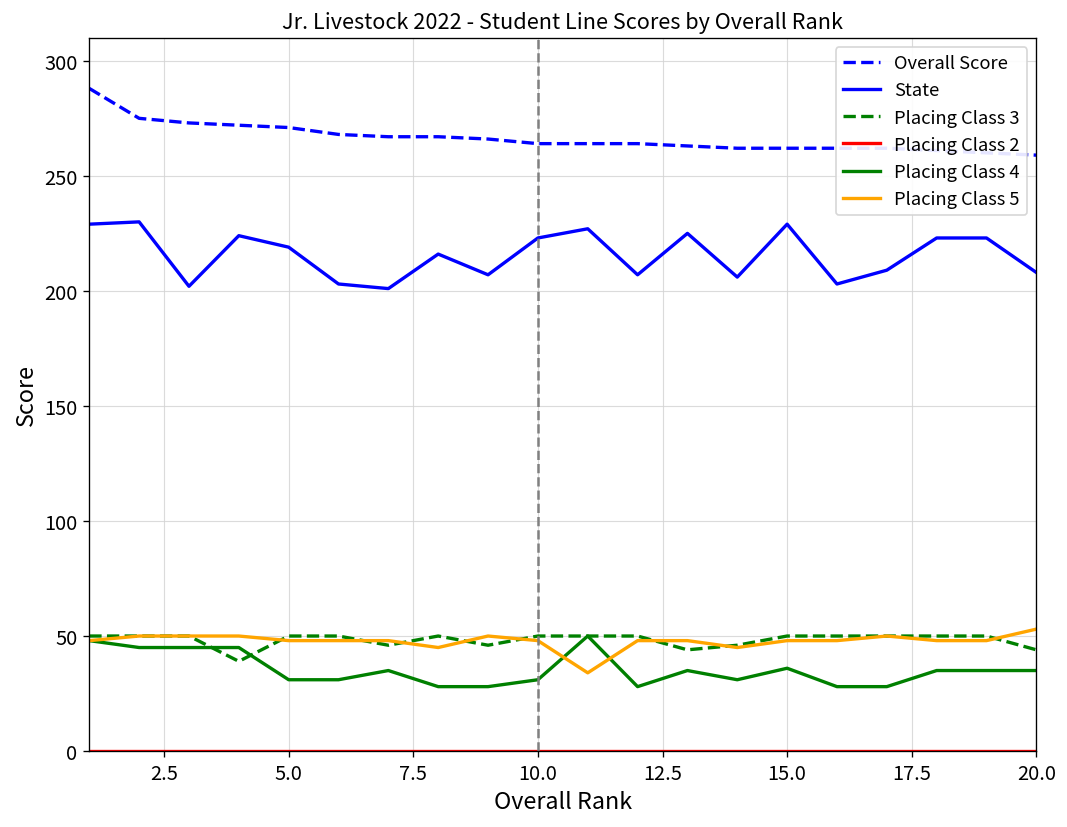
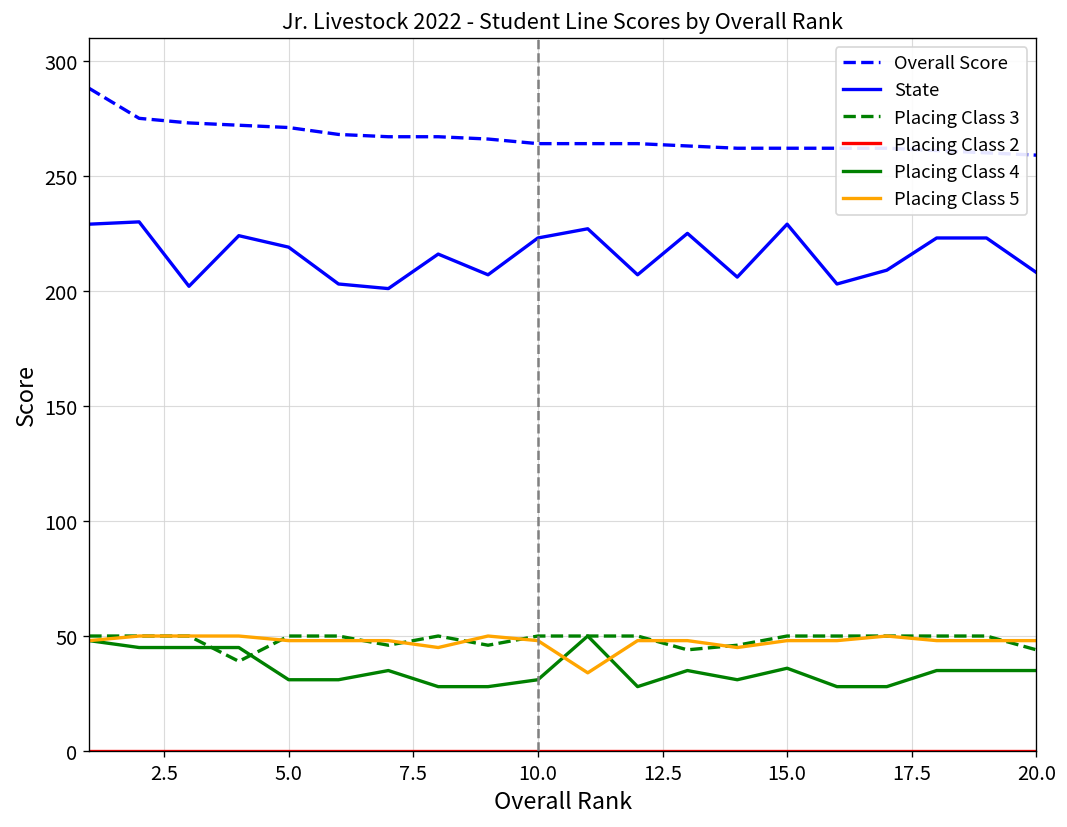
  {
    "Placing Class 2": {
      "5.0": 0,
      "10.0": 0,
      "15.0": 0,
      "20.0": 0
    },
    "Placing Class 5": {
      "5.0": 48,
      "10.0": 48,
      "15.0": 48,
-     "20.0": 53
+     "20.0": 48
    }
  }
